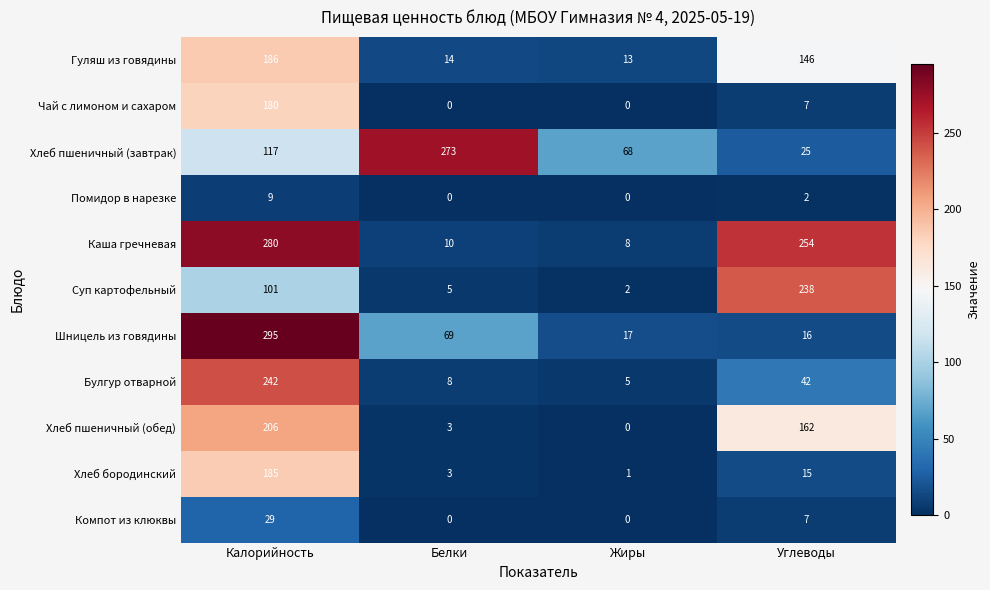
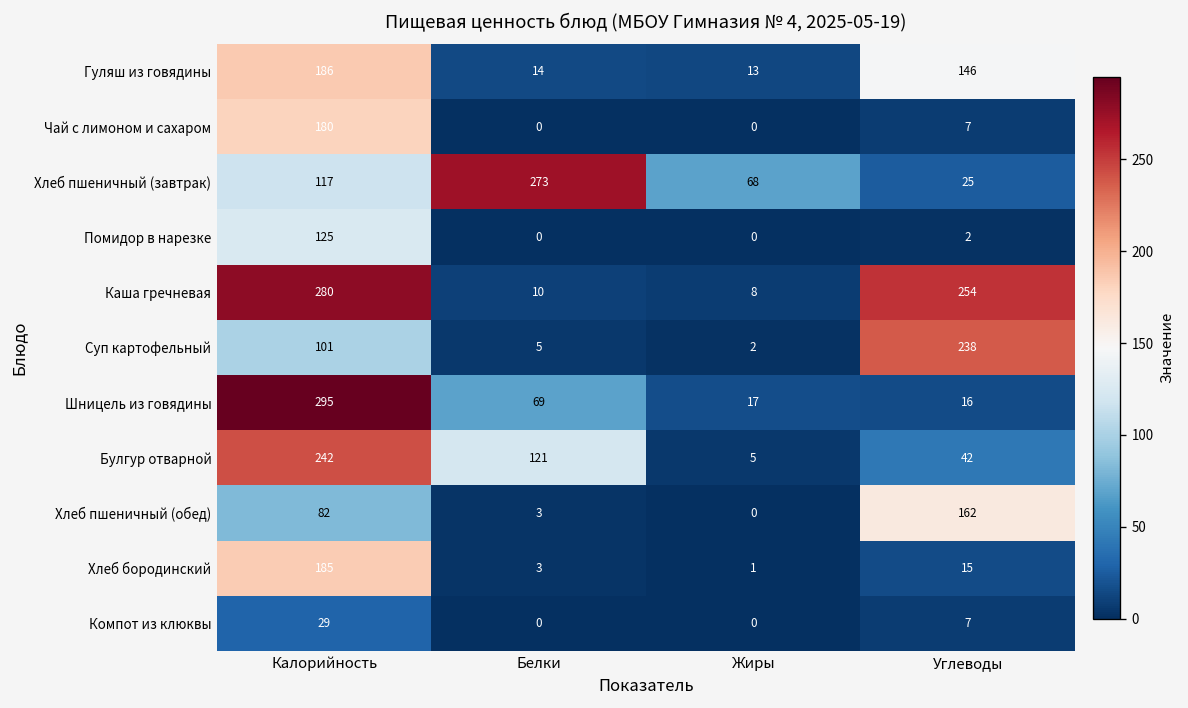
  {
    "Гуляш из говядины": {
      "Калорийность": 186,
      "Белки": 14,
      "Жиры": 13,
      "Углеводы": 146
    },
    "Чай с лимоном и сахаром": {
      "Калорийность": 180,
      "Белки": 0,
      "Жиры": 0,
      "Углеводы": 7
    },
    "Хлеб пшеничный (завтрак)": {
      "Калорийность": 117,
      "Белки": 273,
      "Жиры": 68,
      "Углеводы": 25
    },
    "Помидор в нарезке": {
-     "Калорийность": 9,
+     "Калорийность": 125,
      "Белки": 0,
      "Жиры": 0,
      "Углеводы": 2
    },
    "Каша гречневая": {
      "Калорийность": 280,
      "Белки": 10,
      "Жиры": 8,
      "Углеводы": 254
    },
    "Суп картофельный": {
      "Калорийность": 101,
      "Белки": 5,
      "Жиры": 2,
      "Углеводы": 238
    },
    "Шницель из говядины": {
      "Калорийность": 295,
      "Белки": 69,
      "Жиры": 17,
      "Углеводы": 16
    },
    "Булгур отварной": {
      "Калорийность": 242,
-     "Белки": 8,
+     "Белки": 121,
      "Жиры": 5,
      "Углеводы": 42
    },
    "Хлеб пшеничный (обед)": {
-     "Калорийность": 206,
+     "Калорийность": 82,
      "Белки": 3,
      "Жиры": 0,
      "Углеводы": 162
    },
    "Хлеб бородинский": {
      "Калорийность": 185,
      "Белки": 3,
      "Жиры": 1,
      "Углеводы": 15
    },
    "Компот из клюквы": {
      "Калорийность": 29,
      "Белки": 0,
      "Жиры": 0,
      "Углеводы": 7
    }
  }
